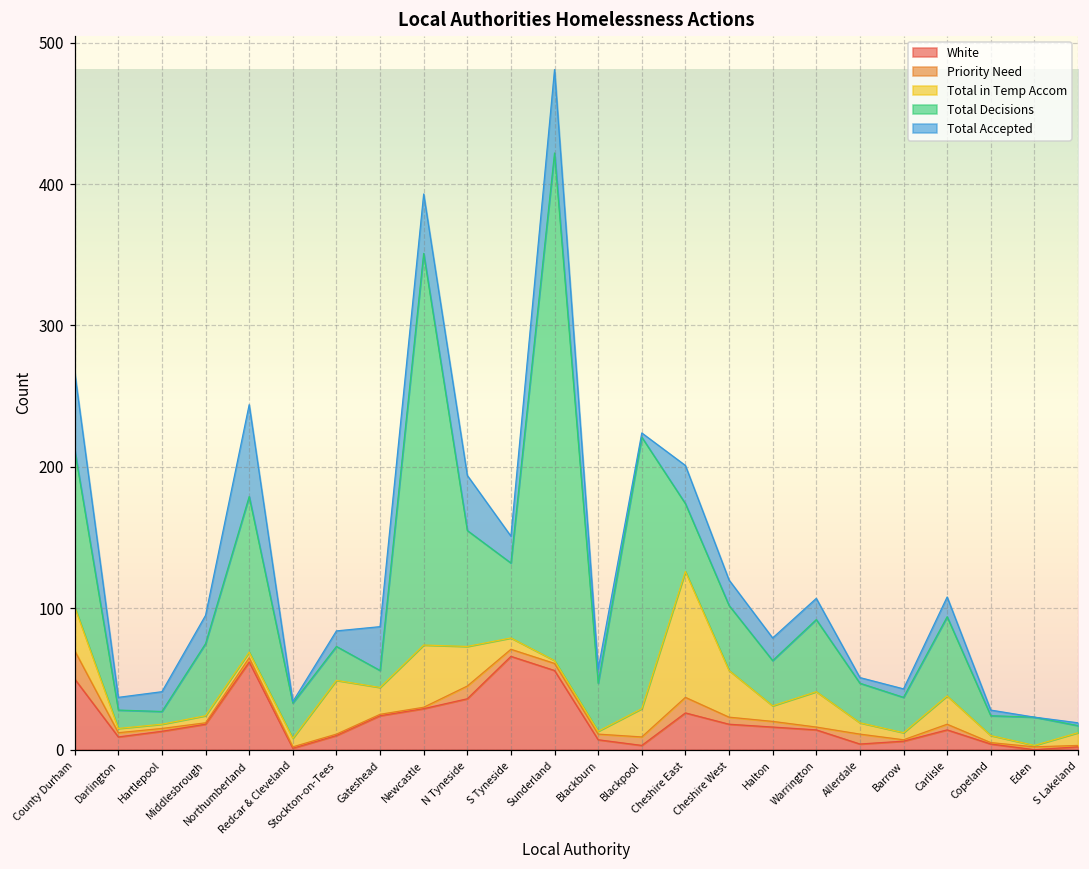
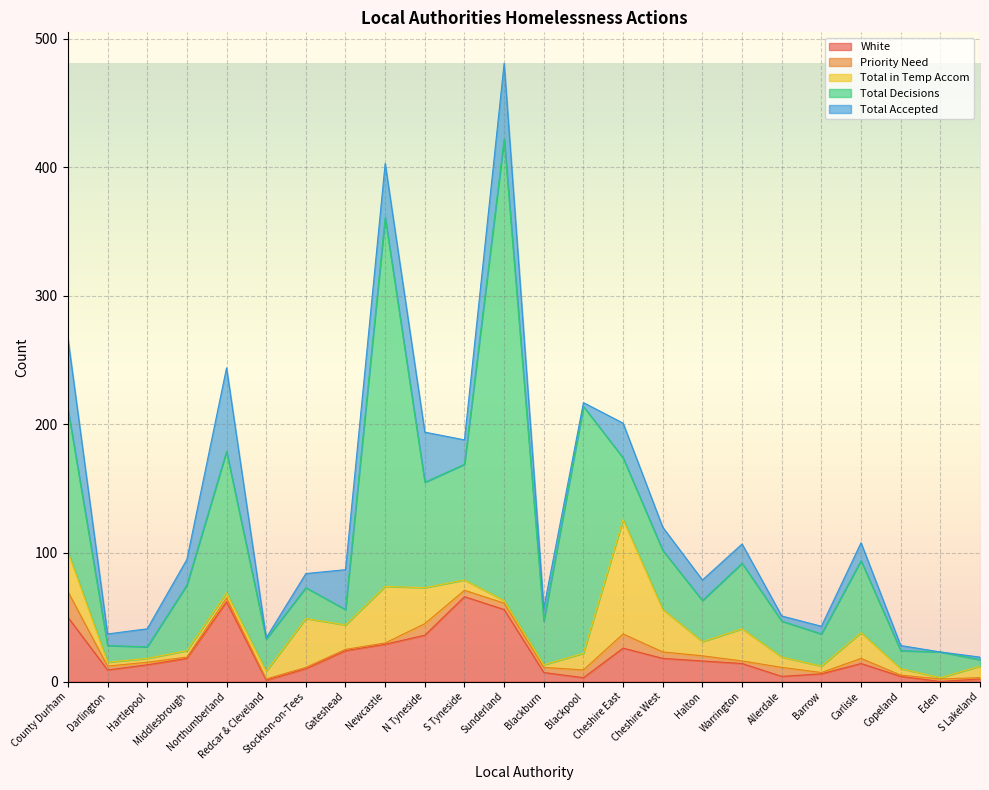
  {
    "Total in Temp Accom": {
      "County Durham": 31,
      "Darlington": 3,
      "Hartlepool": 3,
      "Middlesbrough": 5,
      "Northumberland": 4,
      "Redcar & Cleveland": 6,
      "Stockton-on-Tees": 38,
      "Gateshead": 19,
      "Newcastle": 44,
      "N Tyneside": 28,
      "S Tyneside": 8,
      "Sunderland": 2,
      "Blackburn": 2,
-     "Blackpool": 20,
+     "Blackpool": 13,
      "Cheshire East": 89,
      "Cheshire West": 33,
      "Halton": 11,
      "Warrington": 25,
      "Allerdale": 8,
      "Barrow": 5,
      "Carlisle": 20,
      "Copeland": 5,
      "S Lakeland": 9
    },
    "Total Decisions": {
      "County Durham": 111,
      "Darlington": 13,
      "Hartlepool": 9,
      "Middlesbrough": 51,
      "Northumberland": 110,
      "Stockton-on-Tees": 24,
      "Gateshead": 12,
-     "Newcastle": 277,
+     "Newcastle": 287,
      "N Tyneside": 82,
-     "S Tyneside": 53,
+     "S Tyneside": 90,
      "Sunderland": 359,
      "Blackburn": 34,
      "Blackpool": 192,
      "Cheshire East": 48,
      "Cheshire West": 46,
      "Halton": 32,
      "Warrington": 51,
      "Allerdale": 28,
      "Barrow": 25,
      "Carlisle": 56,
      "Copeland": 14,
      "S Lakeland": 5
    },
    "Total Accepted": {
      "County Durham": 55,
      "Darlington": 9,
      "Hartlepool": 14,
      "Middlesbrough": 20,
      "Northumberland": 65,
      "Stockton-on-Tees": 11,
      "Gateshead": 31,
      "Newcastle": 42,
      "N Tyneside": 39,
      "S Tyneside": 19,
      "Sunderland": 59,
      "Blackburn": 10,
      "Blackpool": 3,
      "Cheshire East": 27,
      "Cheshire West": 18,
      "Halton": 16,
      "Warrington": 15,
      "Allerdale": 4,
      "Barrow": 6,
      "Carlisle": 14,
      "Copeland": 4,
      "S Lakeland": 2
    }
  }
